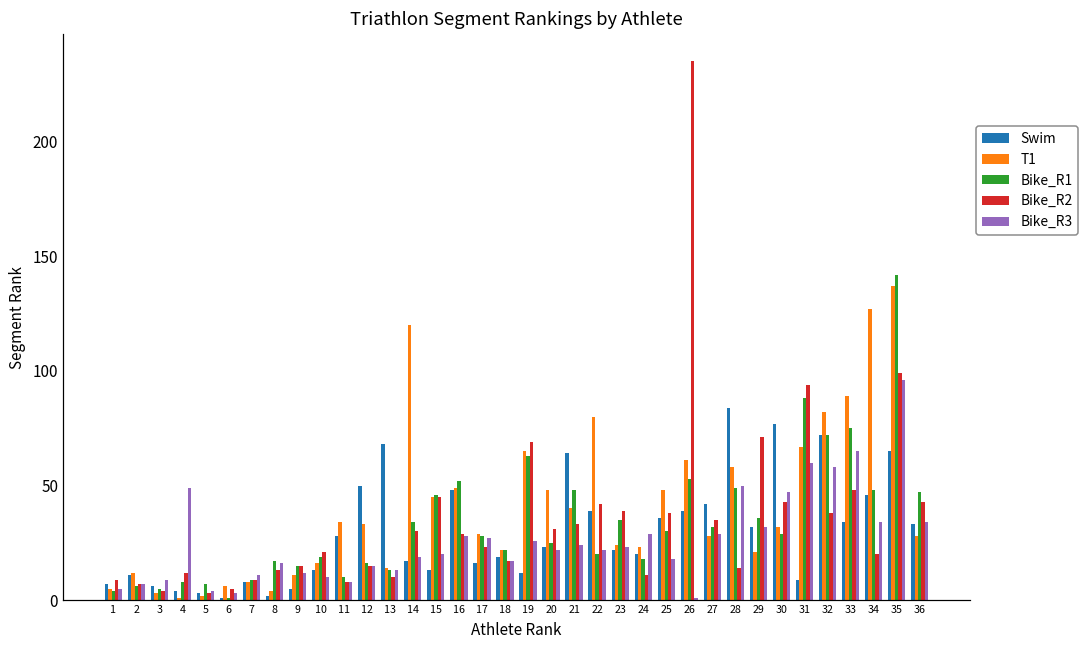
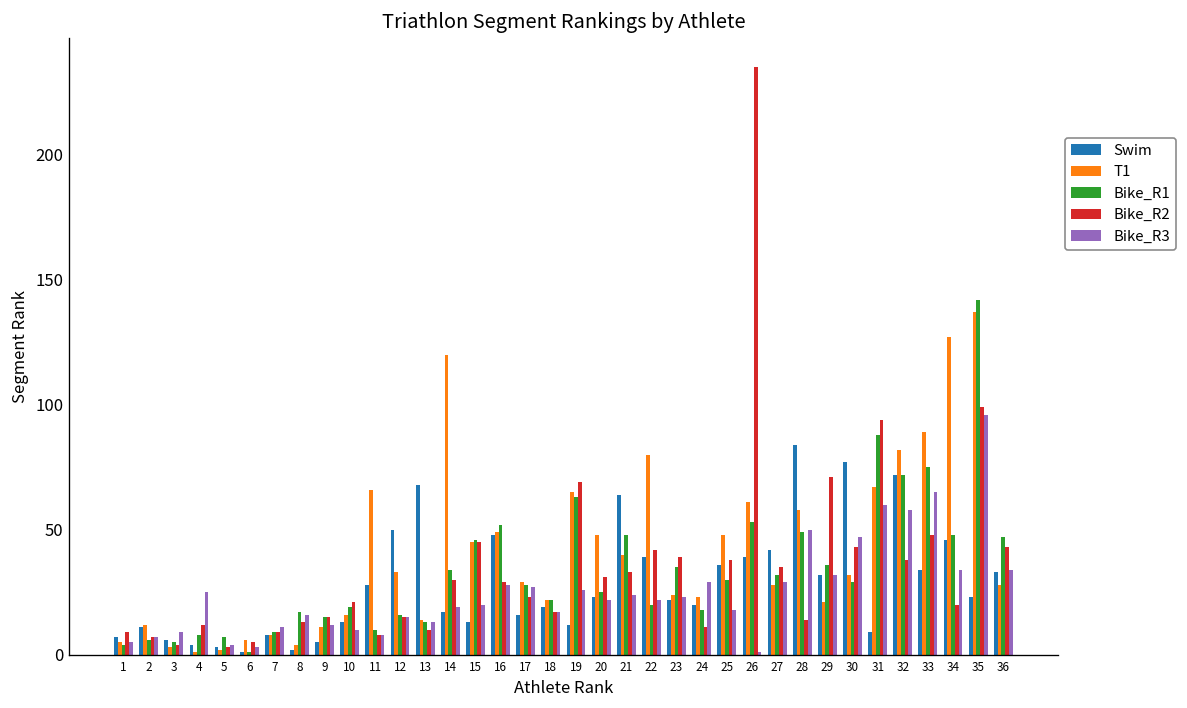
  {
    "Swim": {
      "1": 7,
      "2": 11,
      "3": 6,
      "4": 4,
      "5": 3,
      "7": 8,
      "8": 2,
      "9": 5,
      "10": 13,
      "11": 28,
      "12": 50,
      "13": 68,
      "14": 17,
      "15": 13,
      "16": 48,
      "17": 16,
      "18": 19,
      "19": 12,
      "20": 23,
      "21": 64,
      "22": 39,
      "23": 22,
      "24": 20,
      "25": 36,
      "26": 39,
      "27": 42,
      "28": 84,
      "29": 32,
      "30": 77,
      "31": 9,
      "32": 72,
      "33": 34,
      "34": 46,
-     "35": 65,
+     "35": 23,
      "36": 33
    },
    "T1": {
      "1": 5,
      "2": 12,
      "3": 3,
      "5": 2,
      "6": 6,
      "7": 8,
      "8": 4,
      "9": 11,
      "10": 16,
-     "11": 34,
+     "11": 66,
      "12": 33,
      "13": 14,
      "14": 120,
      "15": 45,
      "16": 49,
      "17": 29,
      "18": 22,
      "19": 65,
      "20": 48,
      "21": 40,
      "22": 80,
      "23": 24,
      "24": 23,
      "25": 48,
      "26": 61,
      "27": 28,
      "28": 58,
      "29": 21,
      "30": 32,
      "31": 67,
      "32": 82,
      "33": 89,
      "34": 127,
      "35": 137,
      "36": 28
    },
    "Bike_R1": {
      "1": 4,
      "2": 6,
      "3": 5,
      "4": 8,
      "5": 7,
      "7": 9,
      "8": 17,
      "9": 15,
      "10": 19,
      "11": 10,
      "12": 16,
      "13": 13,
      "14": 34,
      "15": 46,
      "16": 52,
      "17": 28,
      "18": 22,
      "19": 63,
      "20": 25,
      "21": 48,
      "22": 20,
      "23": 35,
      "24": 18,
      "25": 30,
      "26": 53,
      "27": 32,
      "28": 49,
      "29": 36,
      "30": 29,
      "31": 88,
      "32": 72,
      "33": 75,
      "34": 48,
      "35": 142,
      "36": 47
    },
    "Bike_R2": {
      "1": 9,
      "2": 7,
      "3": 4,
      "4": 12,
      "5": 3,
      "6": 5,
      "7": 9,
      "8": 13,
      "9": 15,
      "10": 21,
      "11": 8,
      "12": 15,
      "13": 10,
      "14": 30,
      "15": 45,
      "16": 29,
      "17": 23,
      "18": 17,
      "19": 69,
      "20": 31,
      "21": 33,
      "22": 42,
      "23": 39,
      "24": 11,
      "25": 38,
      "26": 235,
      "27": 35,
      "28": 14,
      "29": 71,
      "30": 43,
      "31": 94,
      "32": 38,
      "33": 48,
      "34": 20,
      "35": 99,
      "36": 43
    },
    "Bike_R3": {
      "1": 5,
      "2": 7,
      "3": 9,
-     "4": 49,
+     "4": 25,
      "5": 4,
      "6": 3,
      "7": 11,
      "8": 16,
      "9": 12,
      "10": 10,
      "11": 8,
      "12": 15,
      "13": 13,
      "14": 19,
      "15": 20,
      "16": 28,
      "17": 27,
      "18": 17,
      "19": 26,
      "20": 22,
      "21": 24,
      "22": 22,
      "23": 23,
      "24": 29,
      "25": 18,
      "27": 29,
      "28": 50,
      "29": 32,
      "30": 47,
      "31": 60,
      "32": 58,
      "33": 65,
      "34": 34,
      "35": 96,
      "36": 34
    }
  }
